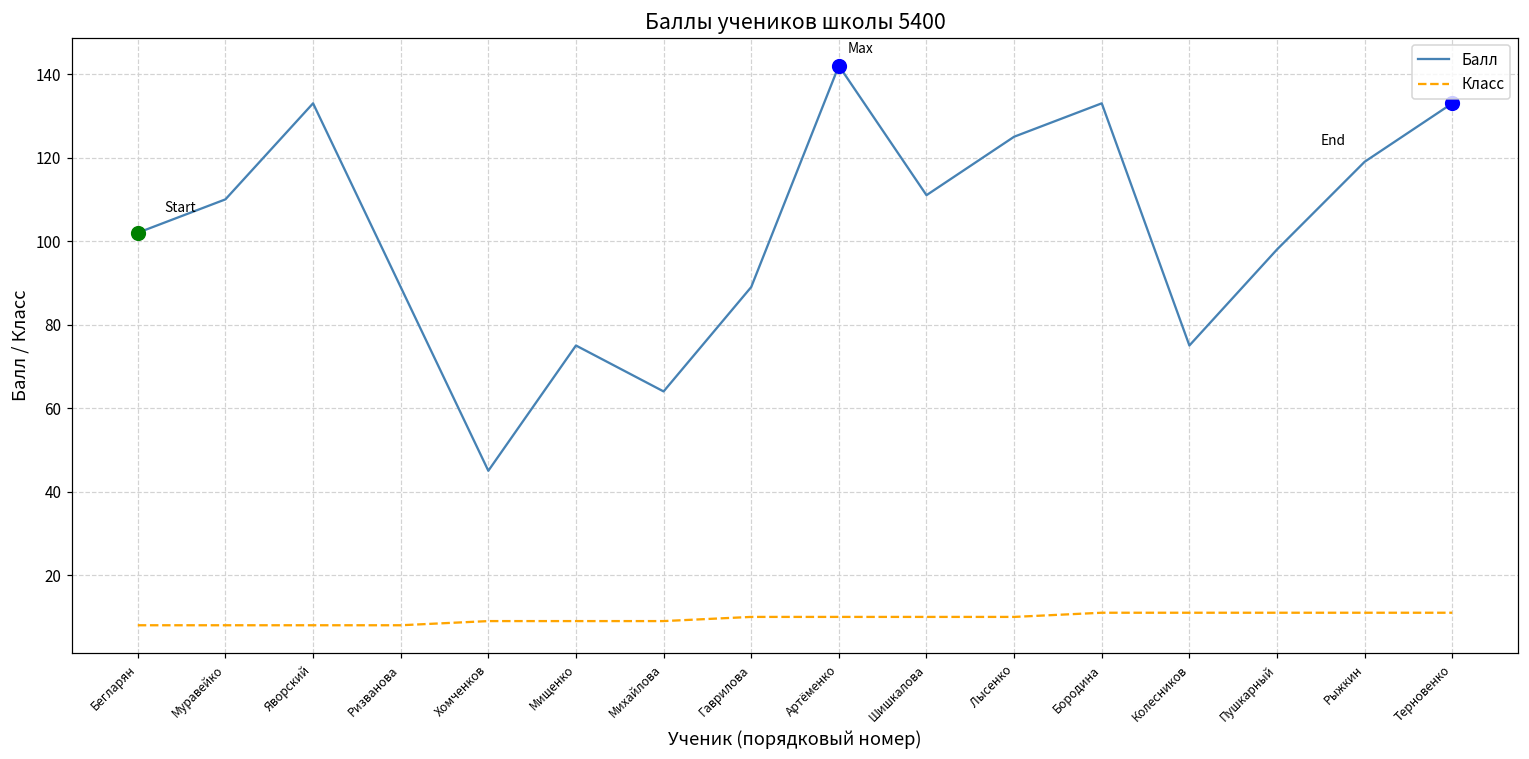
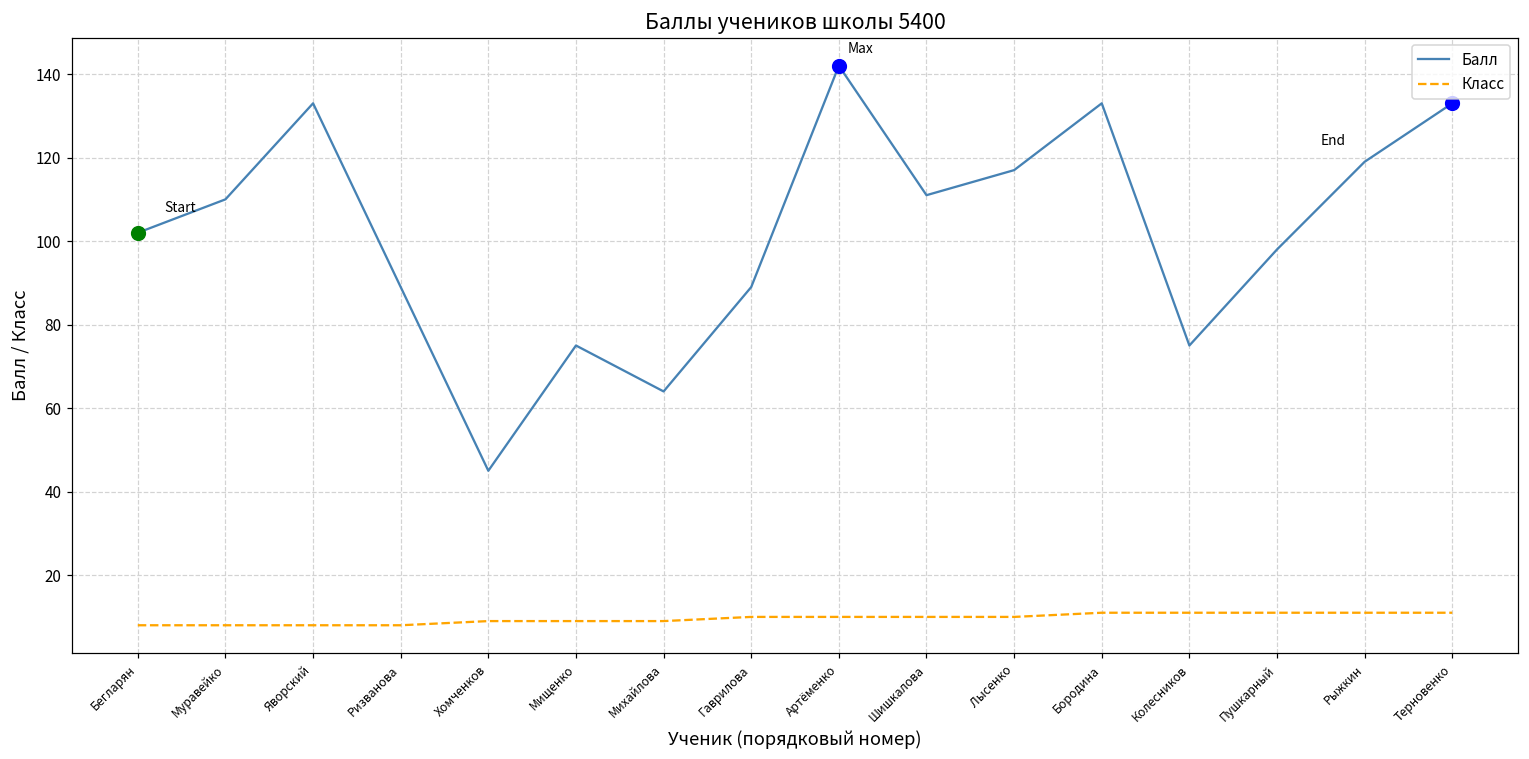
  {
    "Балл": {
      "Муравейко": 110,
      "Яворский": 133,
      "Ризванова": 89,
      "Хомченков": 45,
      "Мищенко": 75,
      "Михайлова": 64,
      "Гаврилова": 89,
      "Шишкалова": 111,
-     "Лысенко": 125,
+     "Лысенко": 117,
      "Бородина": 133,
      "Колесников": 75,
      "Пушкарный": 98,
      "Рыжкин": 119
    },
    "Класс": {
      "Бегларян": 8,
      "Муравейко": 8,
      "Яворский": 8,
      "Ризванова": 8,
      "Хомченков": 9,
      "Мищенко": 9,
      "Михайлова": 9,
      "Гаврилова": 10,
      "Артёменко": 10,
      "Шишкалова": 10,
      "Лысенко": 10,
      "Бородина": 11,
      "Колесников": 11,
      "Пушкарный": 11,
      "Рыжкин": 11,
      "Терновенко": 11
    }
  }
